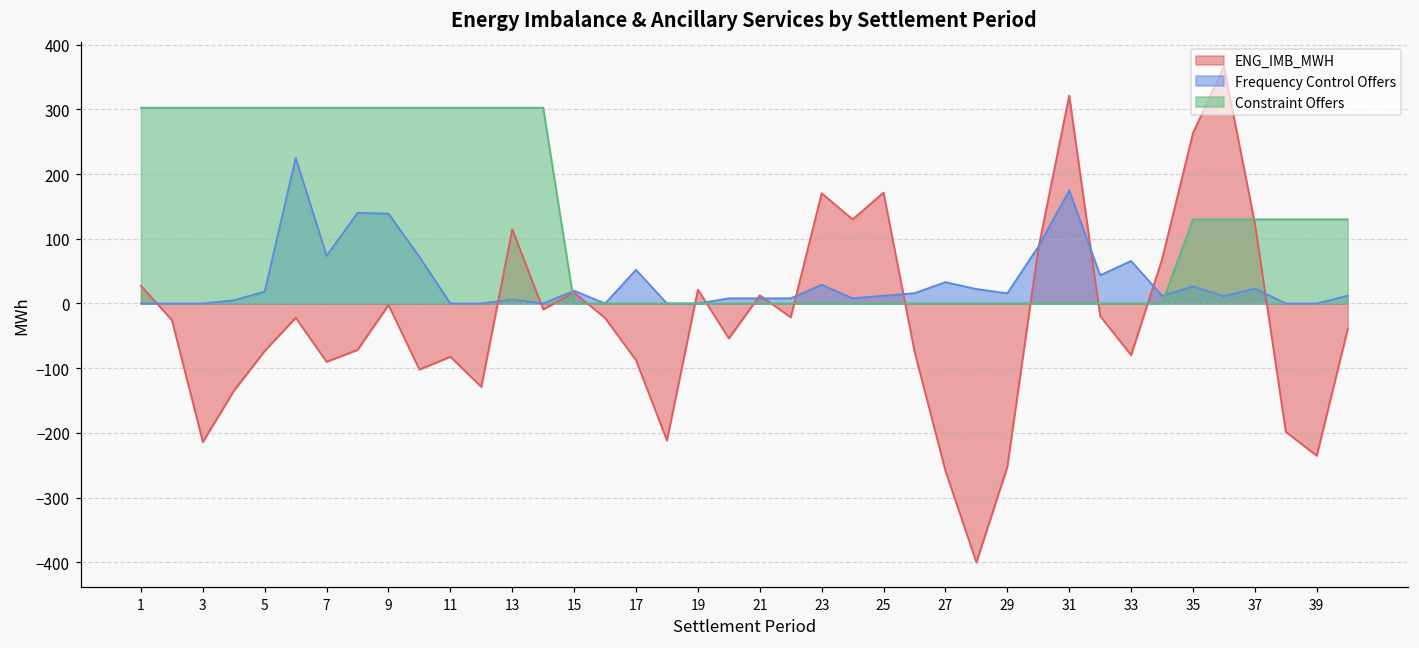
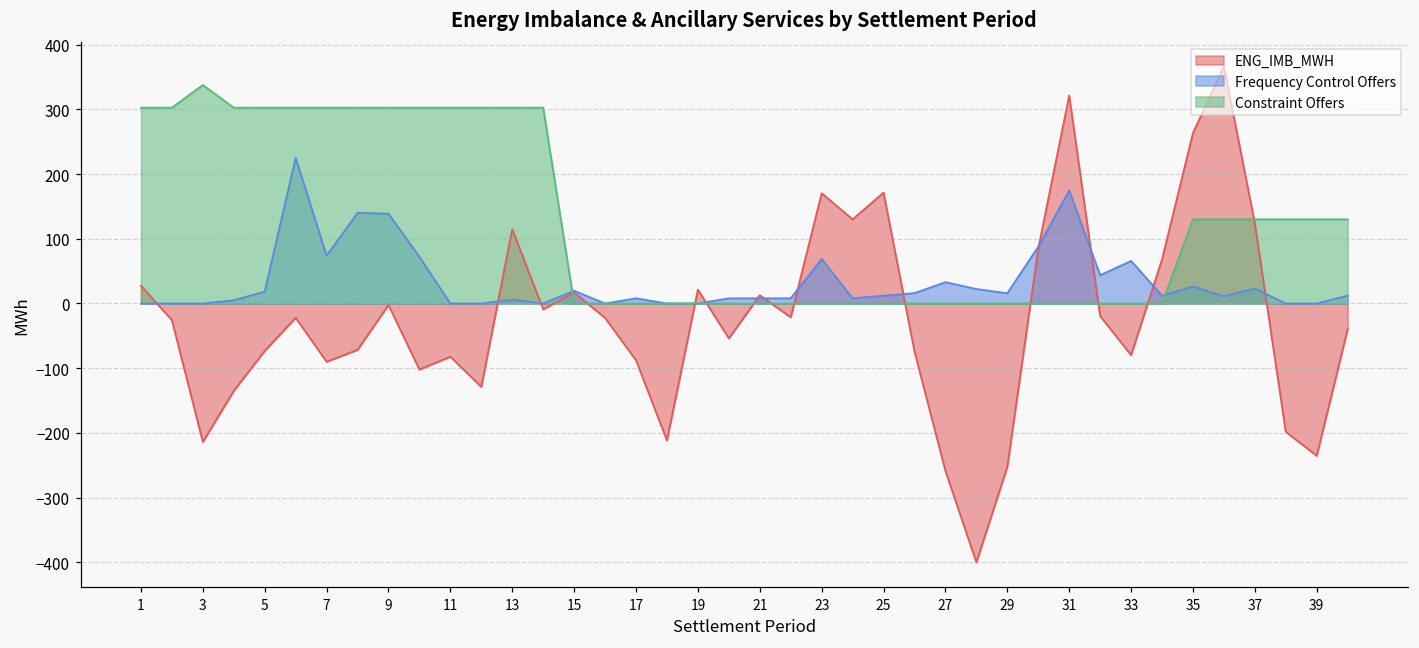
  {
    "Frequency Control Offers": {
      "1": 0,
      "5": 20,
      "7": 70,
      "9": 140,
      "13": 10,
-     "17": 50,
+     "17": 10,
      "21": 10,
-     "23": 30,
+     "23": 70,
      "25": 10,
      "27": 30,
      "29": 20,
      "31": 170,
      "33": 70,
      "35": 30,
      "37": 20
    },
    "Constraint Offers": {
      "1": 300,
-     "3": 300,
+     "3": 340,
      "5": 300,
      "7": 300,
      "9": 300,
      "11": 300,
      "13": 300,
      "15": 0,
      "21": 0,
      "23": 0,
      "25": 0,
      "31": 0,
      "35": 130,
      "37": 130,
      "39": 130
    }
  }
